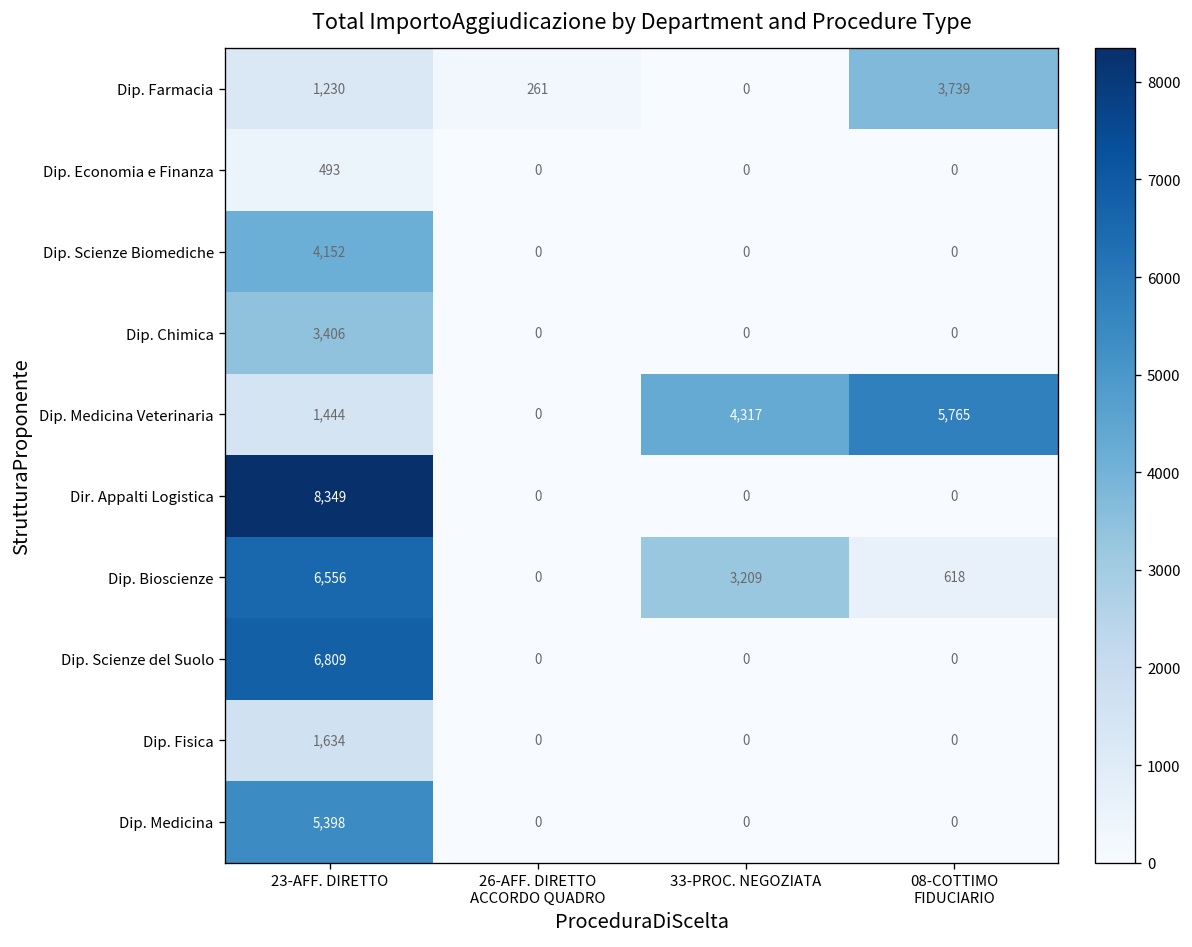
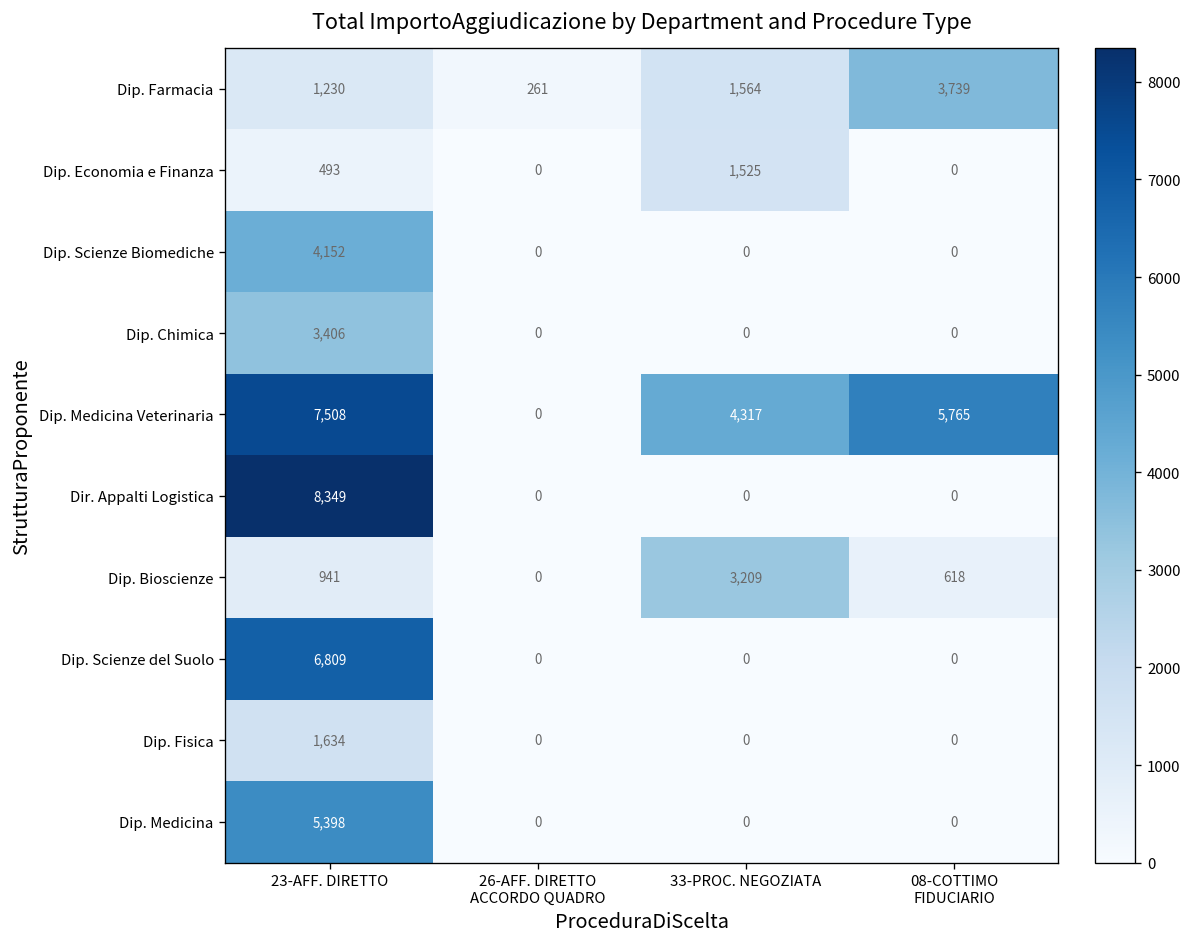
  {
    "Dip. Farmacia": {
      "23-AFF. DIRETTO": "1,230",
      "26-AFF. DIRETTO ACCORDO QUADRO": "261",
-     "33-PROC. NEGOZIATA": "0",
+     "33-PROC. NEGOZIATA": "1,564",
      "08-COTTIMO FIDUCIARIO": "3,739"
    },
    "Dip. Economia e Finanza": {
      "23-AFF. DIRETTO": "493",
      "26-AFF. DIRETTO ACCORDO QUADRO": "0",
-     "33-PROC. NEGOZIATA": "0",
+     "33-PROC. NEGOZIATA": "1,525",
      "08-COTTIMO FIDUCIARIO": "0"
    },
    "Dip. Scienze Biomediche": {
      "23-AFF. DIRETTO": "4,152",
      "26-AFF. DIRETTO ACCORDO QUADRO": "0",
      "33-PROC. NEGOZIATA": "0",
      "08-COTTIMO FIDUCIARIO": "0"
    },
    "Dip. Chimica": {
      "23-AFF. DIRETTO": "3,406",
      "26-AFF. DIRETTO ACCORDO QUADRO": "0",
      "33-PROC. NEGOZIATA": "0",
      "08-COTTIMO FIDUCIARIO": "0"
    },
    "Dip. Medicina Veterinaria": {
-     "23-AFF. DIRETTO": "1,444",
+     "23-AFF. DIRETTO": "7,508",
      "26-AFF. DIRETTO ACCORDO QUADRO": "0",
      "33-PROC. NEGOZIATA": "4,317",
      "08-COTTIMO FIDUCIARIO": "5,765"
    },
    "Dir. Appalti Logistica": {
      "23-AFF. DIRETTO": "8,349",
      "26-AFF. DIRETTO ACCORDO QUADRO": "0",
      "33-PROC. NEGOZIATA": "0",
      "08-COTTIMO FIDUCIARIO": "0"
    },
    "Dip. Bioscienze": {
-     "23-AFF. DIRETTO": "6,556",
+     "23-AFF. DIRETTO": "941",
      "26-AFF. DIRETTO ACCORDO QUADRO": "0",
      "33-PROC. NEGOZIATA": "3,209",
      "08-COTTIMO FIDUCIARIO": "618"
    },
    "Dip. Scienze del Suolo": {
      "23-AFF. DIRETTO": "6,809",
      "26-AFF. DIRETTO ACCORDO QUADRO": "0",
      "33-PROC. NEGOZIATA": "0",
      "08-COTTIMO FIDUCIARIO": "0"
    },
    "Dip. Fisica": {
      "23-AFF. DIRETTO": "1,634",
      "26-AFF. DIRETTO ACCORDO QUADRO": "0",
      "33-PROC. NEGOZIATA": "0",
      "08-COTTIMO FIDUCIARIO": "0"
    },
    "Dip. Medicina": {
      "23-AFF. DIRETTO": "5,398",
      "26-AFF. DIRETTO ACCORDO QUADRO": "0",
      "33-PROC. NEGOZIATA": "0",
      "08-COTTIMO FIDUCIARIO": "0"
    }
  }
